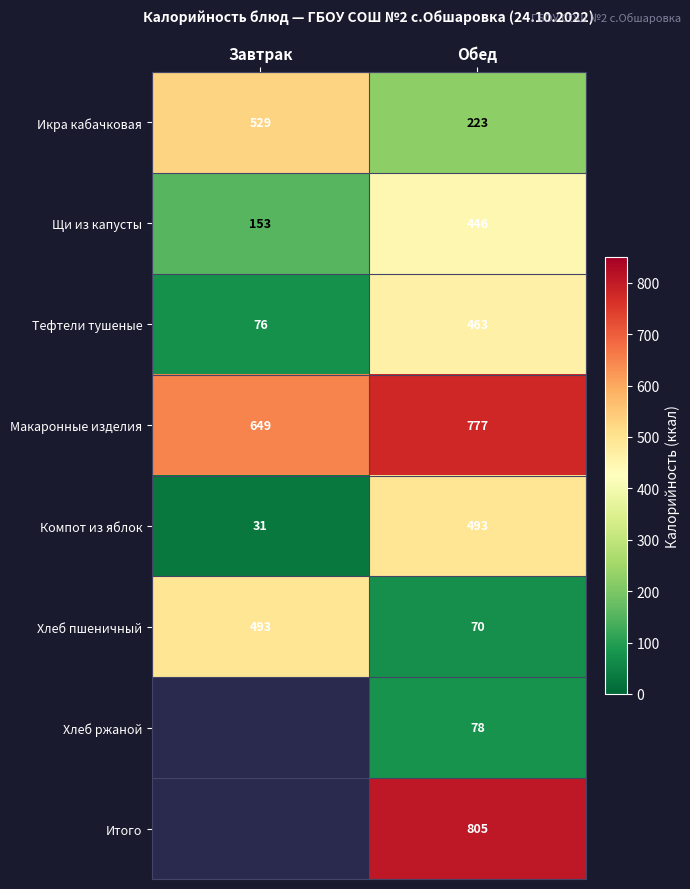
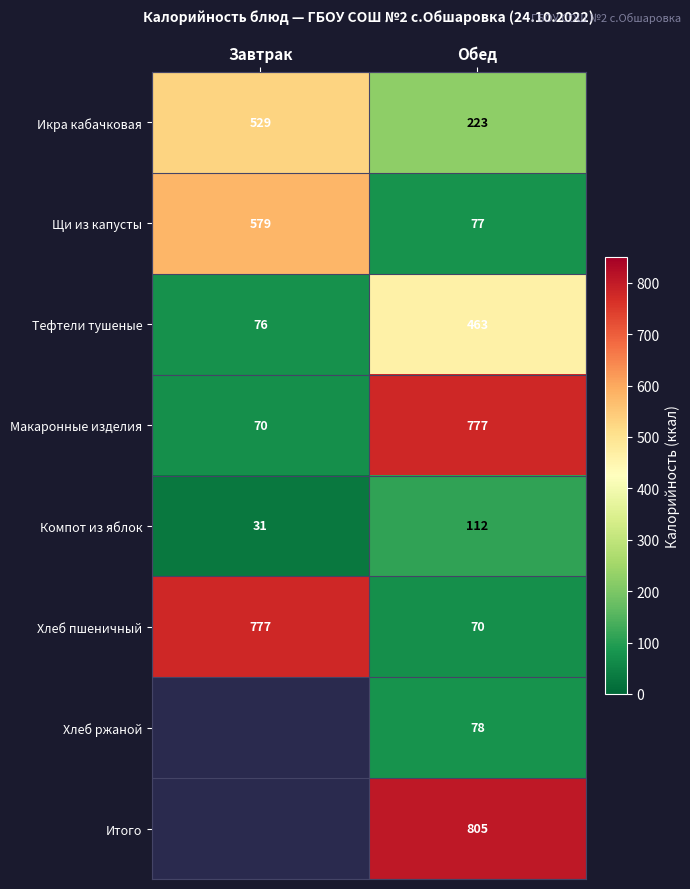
  {
    "Икра кабачковая": {
      "Завтрак": 529,
      "Обед": 223
    },
    "Щи из капусты": {
-     "Завтрак": 153,
-     "Обед": 446
+     "Завтрак": 579,
+     "Обед": 77
    },
    "Тефтели тушеные": {
      "Завтрак": 76,
      "Обед": 463
    },
    "Макаронные изделия": {
-     "Завтрак": 649,
+     "Завтрак": 70,
      "Обед": 777
    },
    "Компот из яблок": {
      "Завтрак": 31,
-     "Обед": 493
+     "Обед": 112
    },
    "Хлеб пшеничный": {
-     "Завтрак": 493,
+     "Завтрак": 777,
      "Обед": 70
    },
    "Хлеб ржаной": {
      "Обед": 78
    },
    "Итого": {
      "Обед": 805
    }
  }
